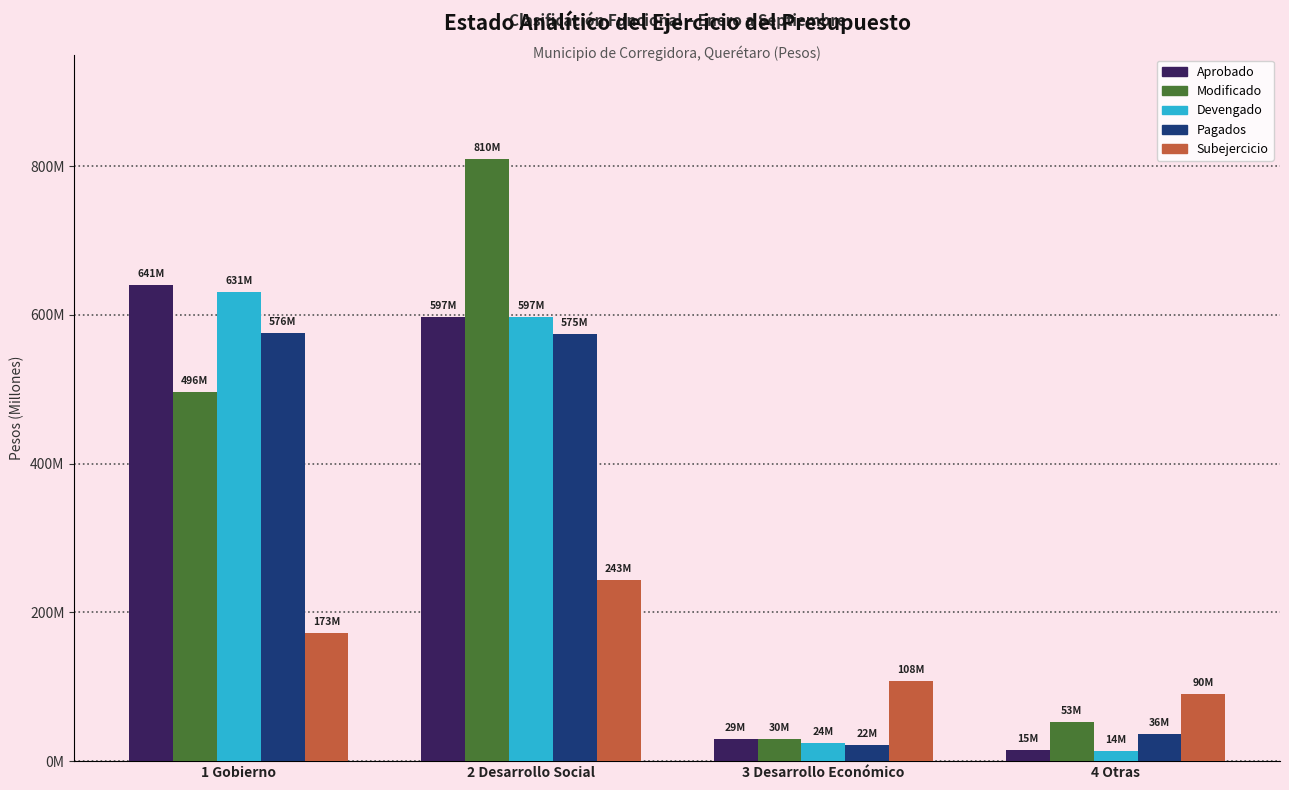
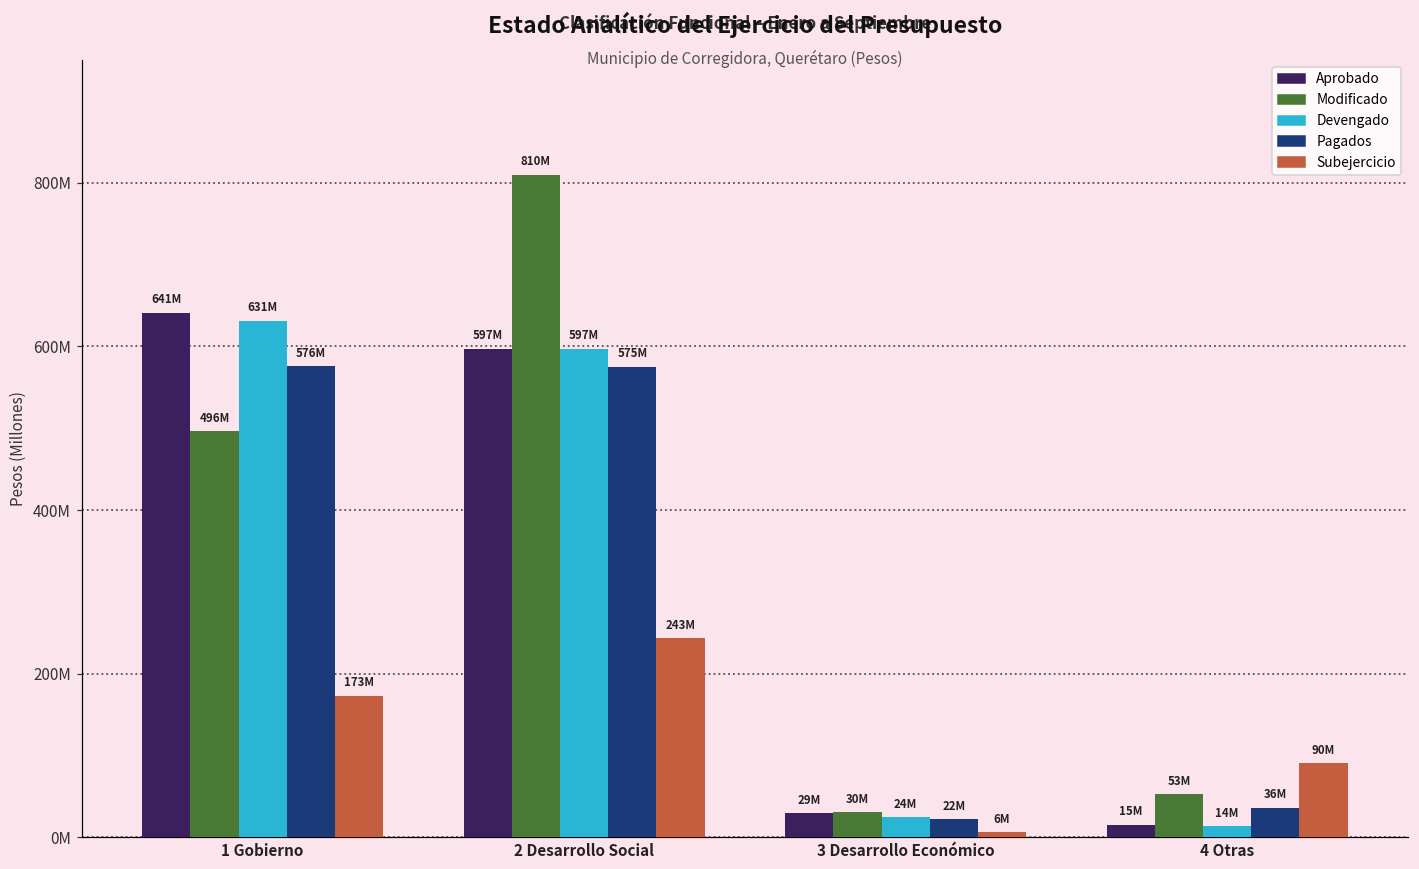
  {
    "Modificado": {
      "1 Gobierno": "496M",
      "2 Desarrollo Social": "810M",
      "3 Desarrollo Económico": "30M",
      "4 Otras": "53M"
    },
    "Devengado": {
      "1 Gobierno": "631M",
      "2 Desarrollo Social": "597M",
      "3 Desarrollo Económico": "24M",
      "4 Otras": "14M"
    },
    "Subejercicio": {
      "1 Gobierno": "173M",
      "2 Desarrollo Social": "243M",
-     "3 Desarrollo Económico": "108M",
+     "3 Desarrollo Económico": "6M",
      "4 Otras": "90M"
    }
  }
